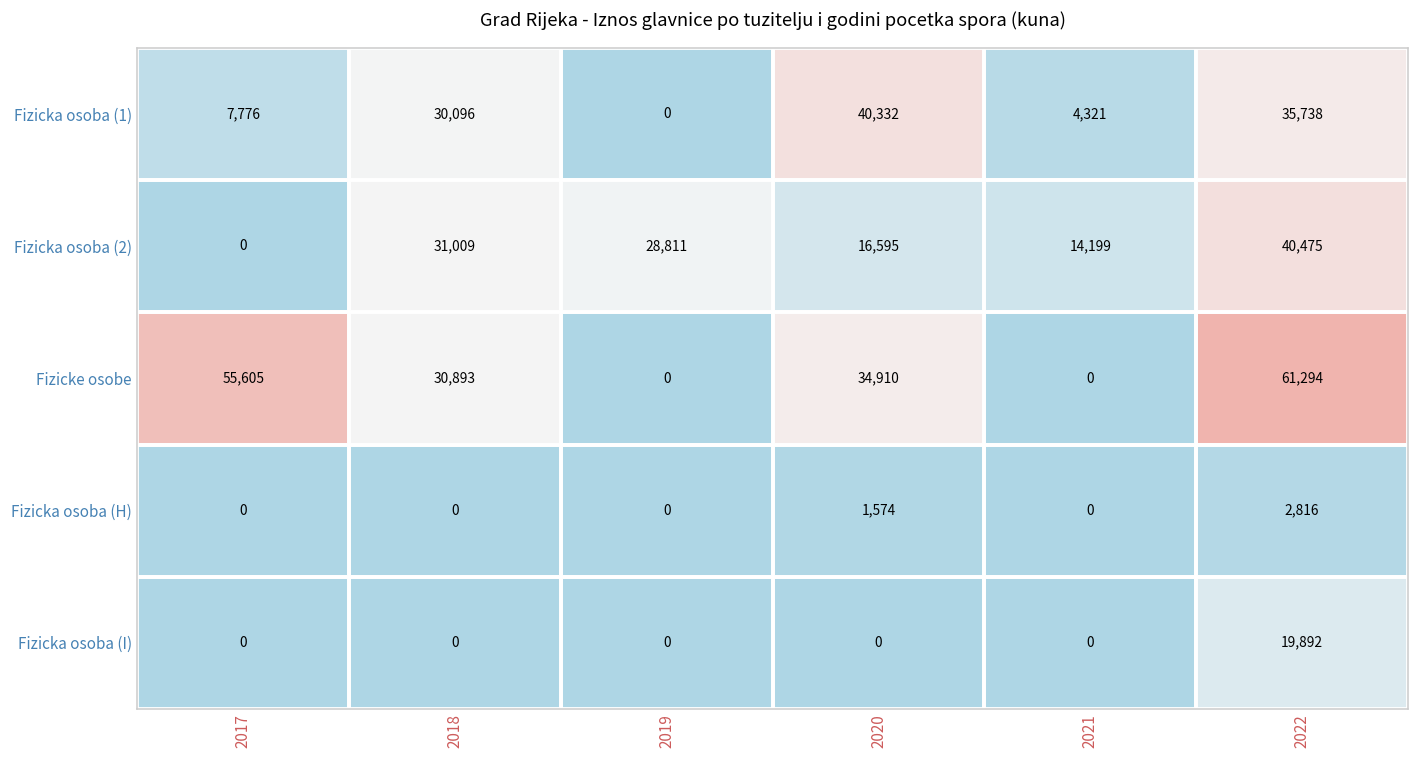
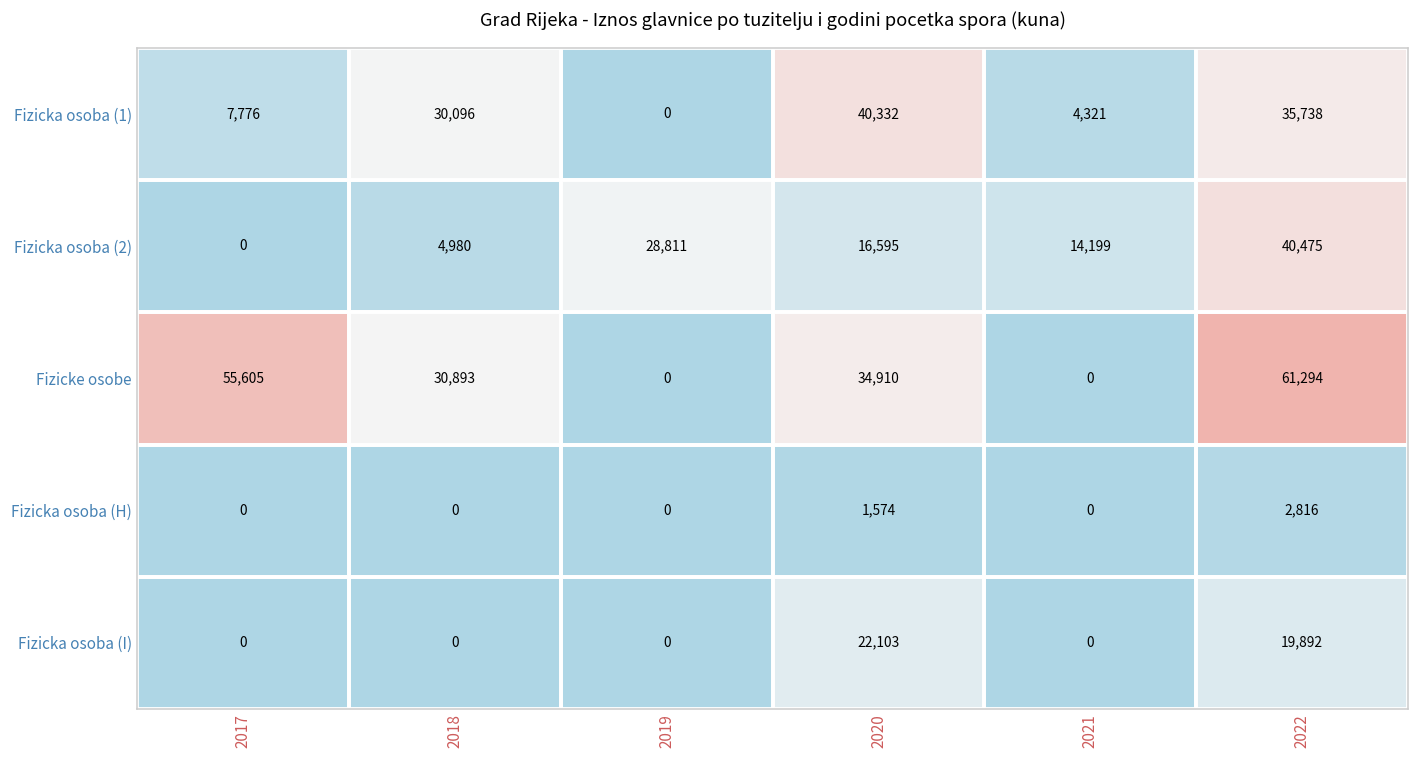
  {
    "Fizicka osoba (1)": {
      "2017": "7,776",
      "2018": "30,096",
      "2019": "0",
      "2020": "40,332",
      "2021": "4,321",
      "2022": "35,738"
    },
    "Fizicka osoba (2)": {
      "2017": "0",
-     "2018": "31,009",
+     "2018": "4,980",
      "2019": "28,811",
      "2020": "16,595",
      "2021": "14,199",
      "2022": "40,475"
    },
    "Fizicke osobe": {
      "2017": "55,605",
      "2018": "30,893",
      "2019": "0",
      "2020": "34,910",
      "2021": "0",
      "2022": "61,294"
    },
    "Fizicka osoba (H)": {
      "2017": "0",
      "2018": "0",
      "2019": "0",
      "2020": "1,574",
      "2021": "0",
      "2022": "2,816"
    },
    "Fizicka osoba (I)": {
      "2017": "0",
      "2018": "0",
      "2019": "0",
-     "2020": "0",
+     "2020": "22,103",
      "2021": "0",
      "2022": "19,892"
    }
  }
